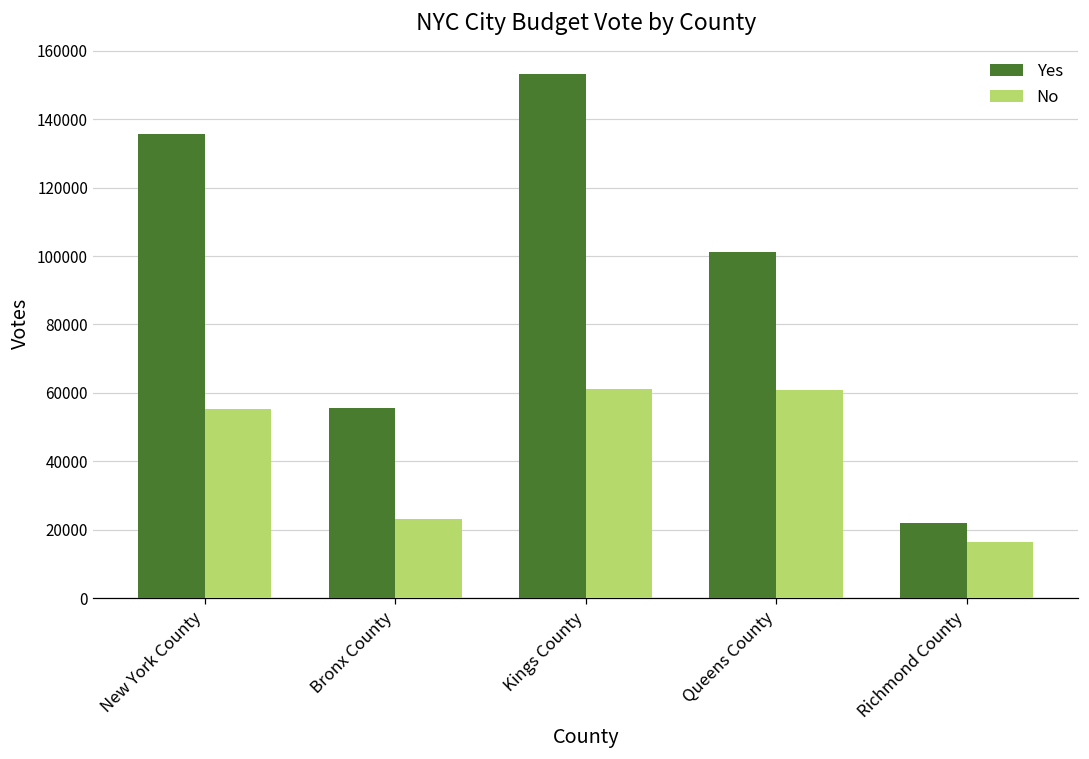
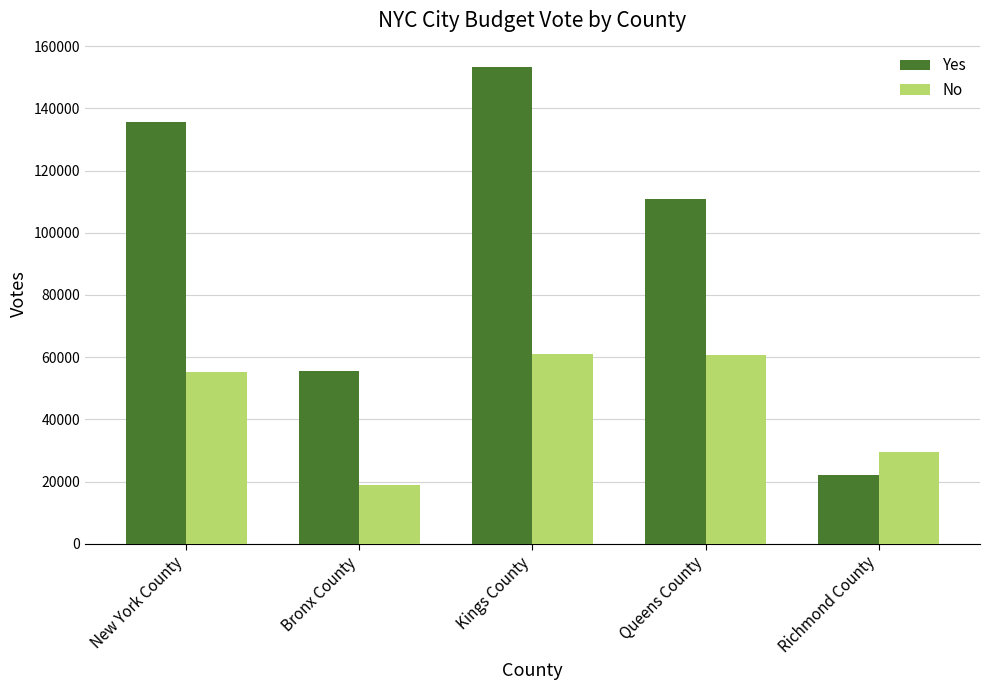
  {
    "Yes": {
      "New York County": 136000,
      "Bronx County": 56000,
      "Kings County": 153000,
-     "Queens County": 101000,
+     "Queens County": 111000,
      "Richmond County": 22000
    },
    "No": {
      "New York County": 55000,
-     "Bronx County": 23000,
+     "Bronx County": 19000,
      "Kings County": 61000,
      "Queens County": 61000,
-     "Richmond County": 17000
+     "Richmond County": 29000
    }
  }
